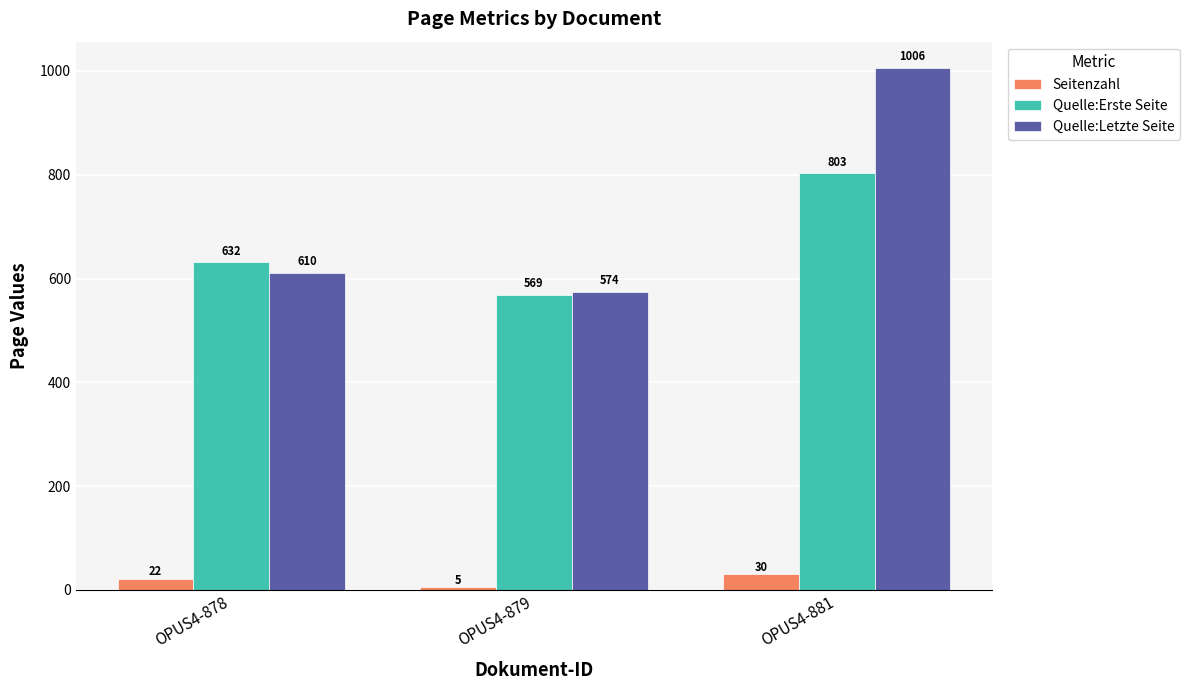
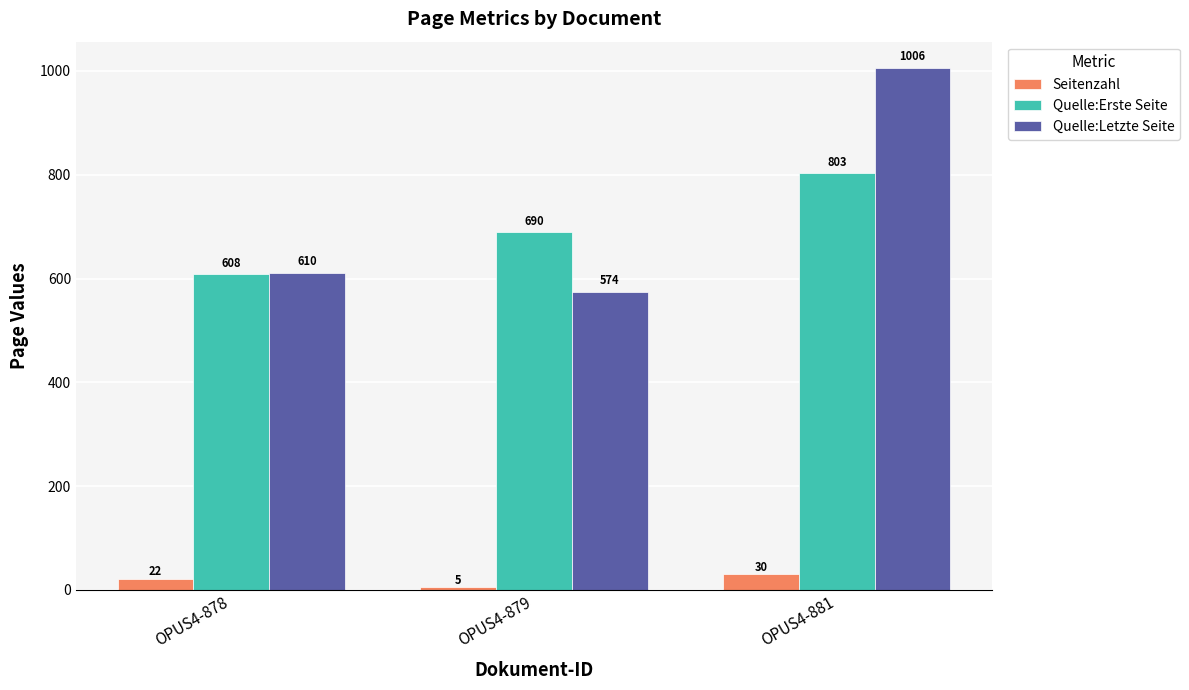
  {
    "Seitenzahl": {
      "OPUS4-878": 22,
      "OPUS4-879": 5,
      "OPUS4-881": 30
    },
    "Quelle:Erste Seite": {
-     "OPUS4-878": 632,
-     "OPUS4-879": 569,
+     "OPUS4-878": 608,
+     "OPUS4-879": 690,
      "OPUS4-881": 803
    },
    "Quelle:Letzte Seite": {
      "OPUS4-878": 610,
      "OPUS4-879": 574,
      "OPUS4-881": 1006
    }
  }
